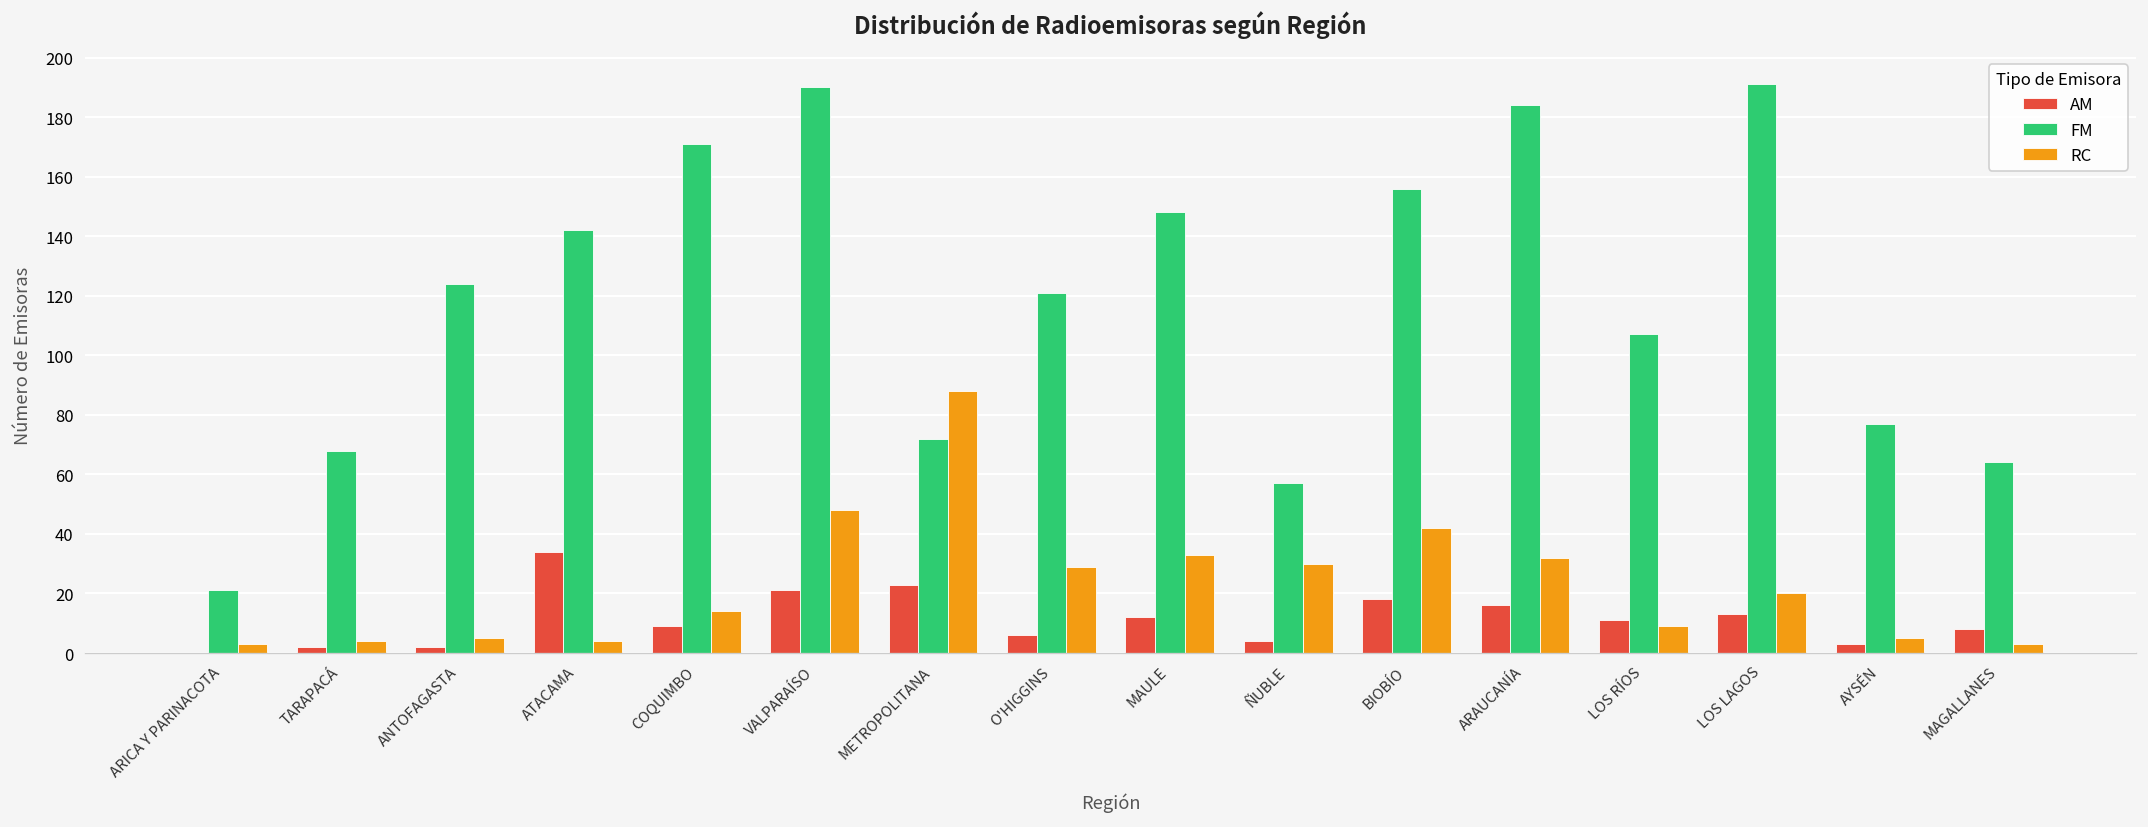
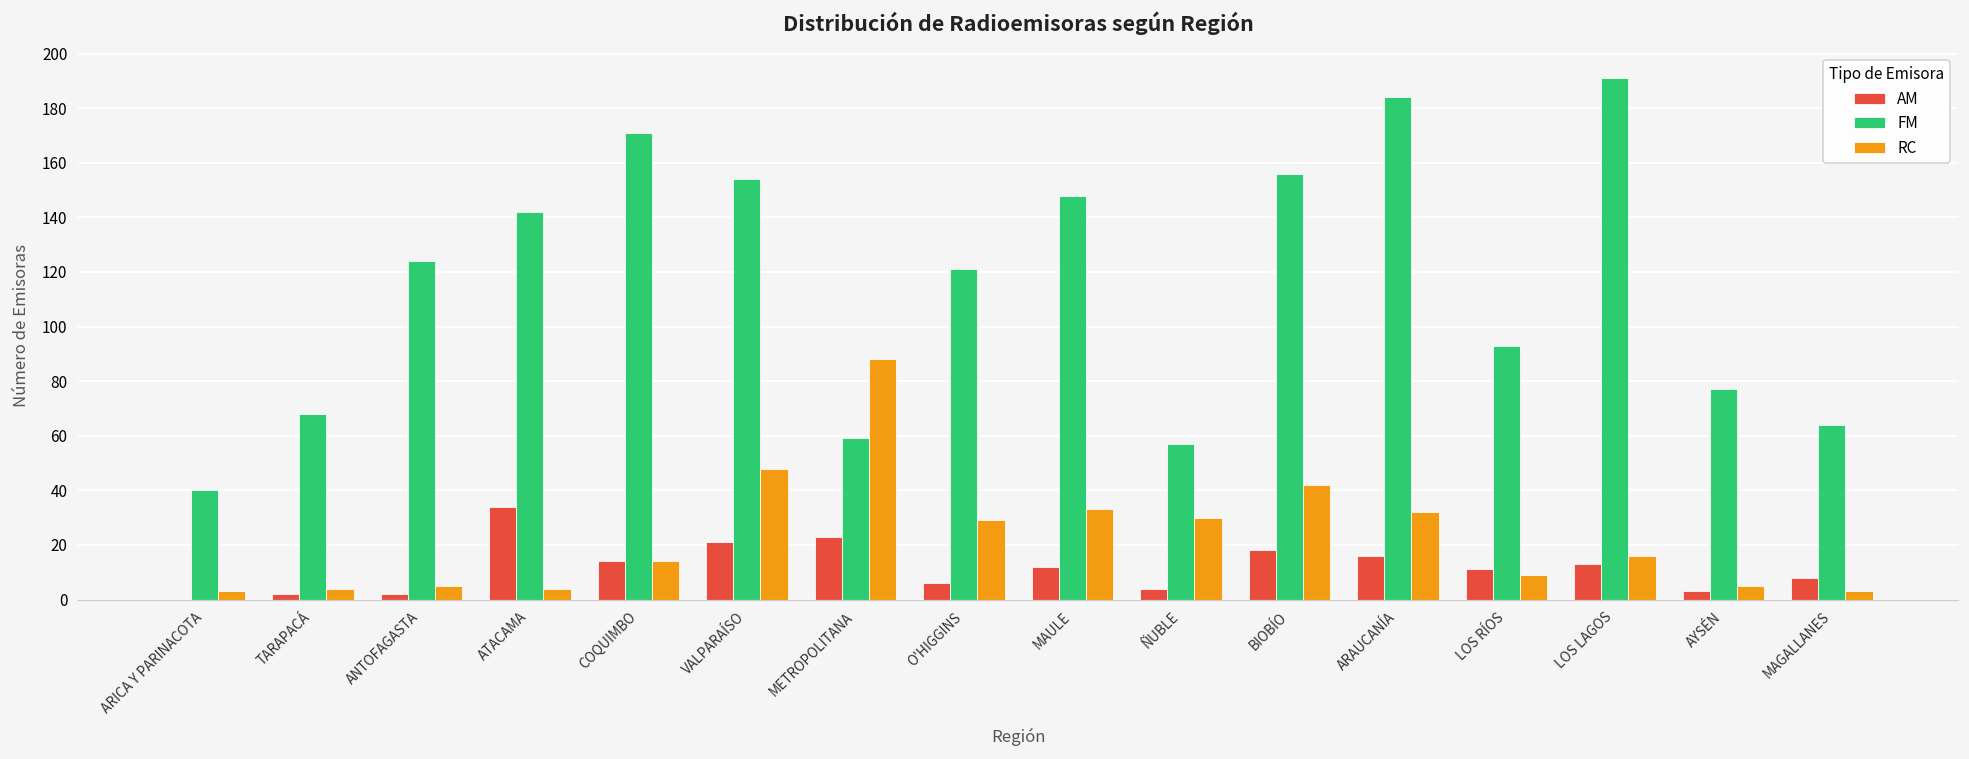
  {
    "AM": {
      "ARICA Y PARINACOTA": 0,
      "TARAPACÁ": 2,
      "ANTOFAGASTA": 2,
      "ATACAMA": 34,
-     "COQUIMBO": 9,
+     "COQUIMBO": 14,
      "VALPARAÍSO": 21,
      "METROPOLITANA": 23,
      "O'HIGGINS": 6,
      "MAULE": 12,
      "ÑUBLE": 4,
      "BIOBÍO": 18,
      "ARAUCANÍA": 16,
      "LOS RÍOS": 11,
      "LOS LAGOS": 13,
      "AYSÉN": 3,
      "MAGALLANES": 8
    },
    "FM": {
-     "ARICA Y PARINACOTA": 21,
+     "ARICA Y PARINACOTA": 40,
      "TARAPACÁ": 68,
      "ANTOFAGASTA": 124,
      "ATACAMA": 142,
      "COQUIMBO": 171,
-     "VALPARAÍSO": 190,
-     "METROPOLITANA": 72,
+     "VALPARAÍSO": 154,
+     "METROPOLITANA": 59,
      "O'HIGGINS": 121,
      "MAULE": 148,
      "ÑUBLE": 57,
      "BIOBÍO": 156,
      "ARAUCANÍA": 184,
-     "LOS RÍOS": 107,
+     "LOS RÍOS": 93,
      "LOS LAGOS": 191,
      "AYSÉN": 77,
      "MAGALLANES": 64
    },
    "RC": {
      "ARICA Y PARINACOTA": 3,
      "TARAPACÁ": 4,
      "ANTOFAGASTA": 5,
      "ATACAMA": 4,
      "COQUIMBO": 14,
      "VALPARAÍSO": 48,
      "METROPOLITANA": 88,
      "O'HIGGINS": 29,
      "MAULE": 33,
      "ÑUBLE": 30,
      "BIOBÍO": 42,
      "ARAUCANÍA": 32,
      "LOS RÍOS": 9,
-     "LOS LAGOS": 20,
+     "LOS LAGOS": 16,
      "AYSÉN": 5,
      "MAGALLANES": 3
    }
  }
